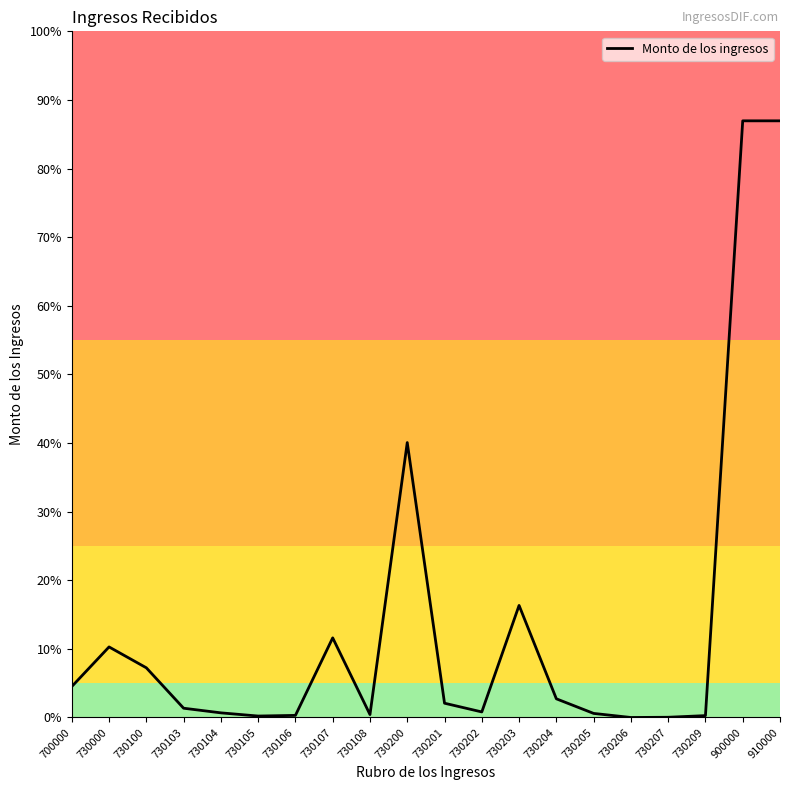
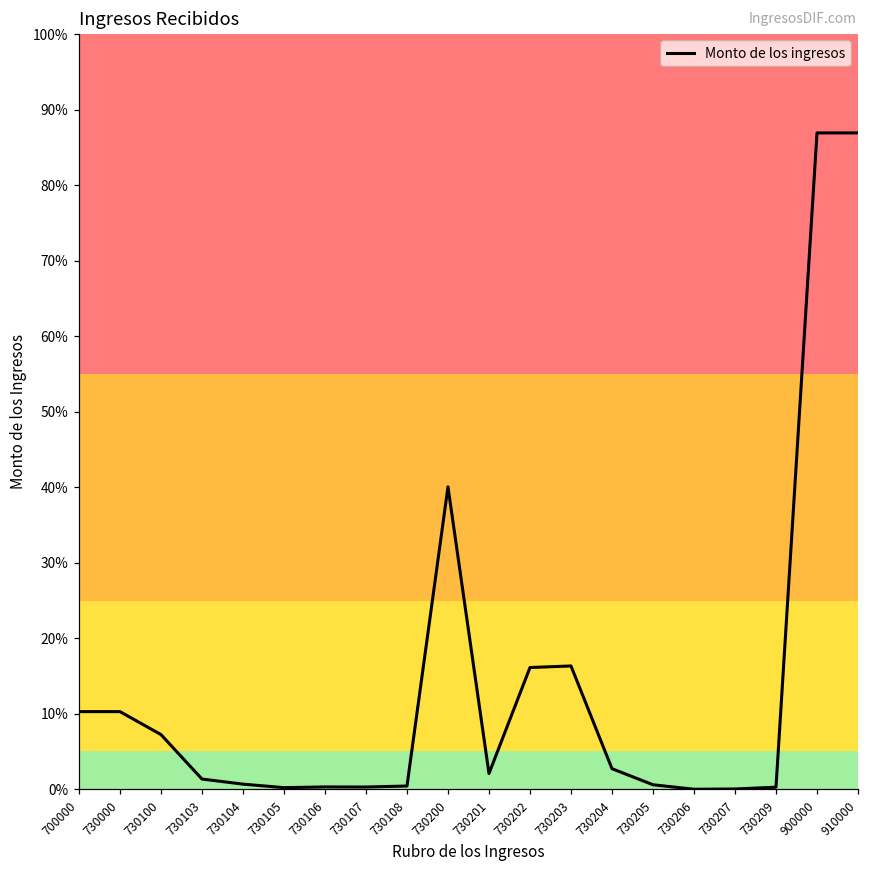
  {
-   "700000": "5%",
+   "700000": "10%",
    "730000": "10%",
    "730100": "7%",
    "730103": "1%",
    "730104": "1%",
    "730105": "0%",
    "730106": "0%",
-   "730107": "12%",
+   "730107": "0%",
    "730108": "0%",
    "730200": "40%",
    "730201": "2%",
-   "730202": "1%",
+   "730202": "16%",
    "730203": "16%",
    "730204": "3%",
    "730205": "1%",
    "730206": "0%",
    "730207": "0%",
    "730209": "0%",
    "900000": "87%",
    "910000": "87%"
  }
